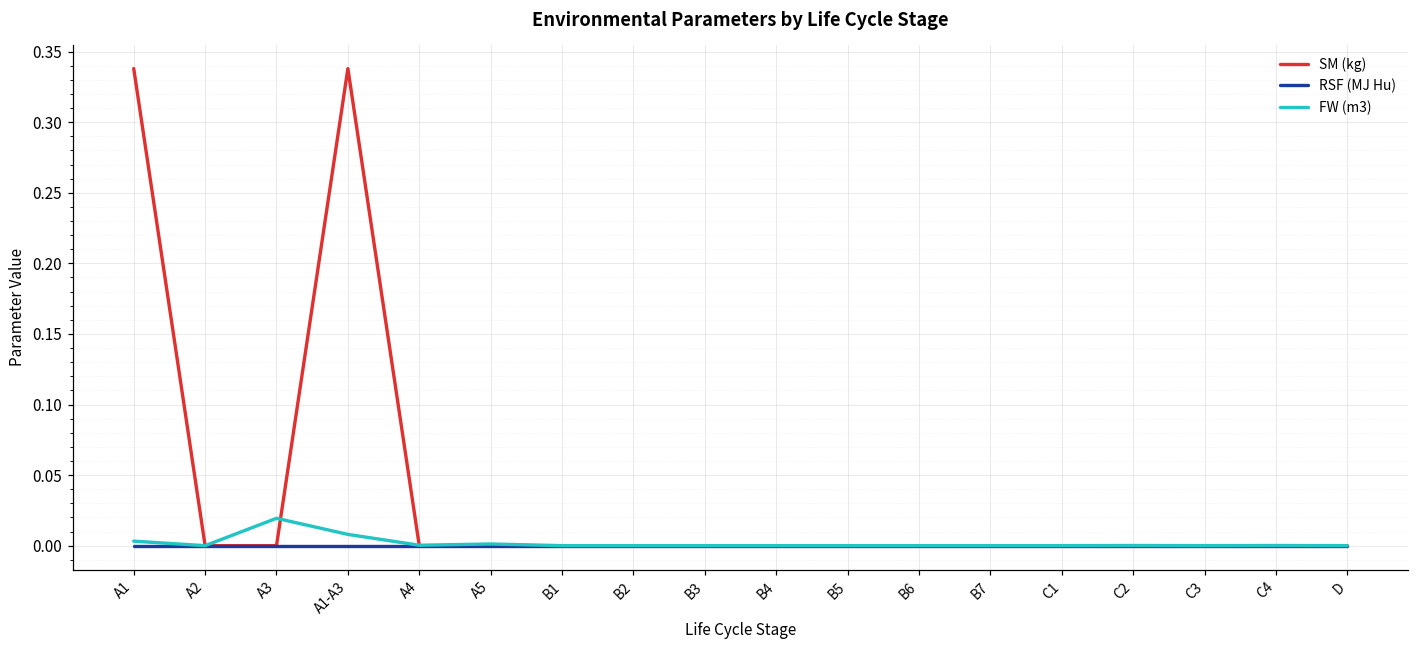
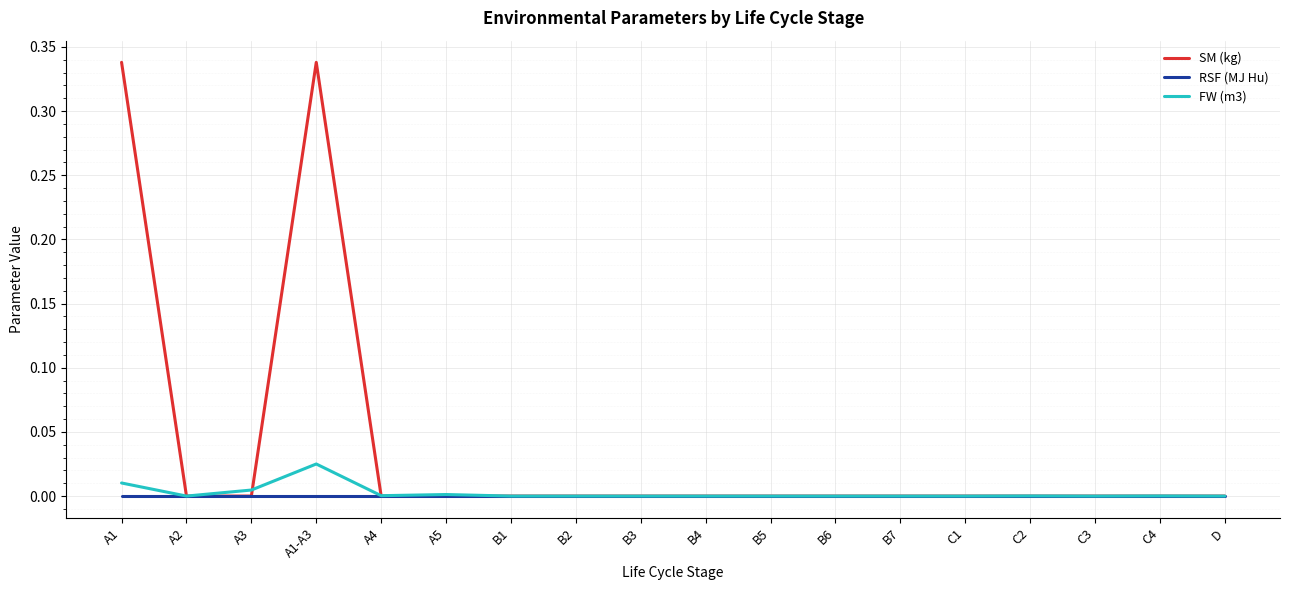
  {
    "SM (kg)": {
      "A1": 0.338,
      "A1-A3": 0.338
    },
    "RSF (MJ Hu)": {
      "A1": 0.000,
      "A1-A3": 0.000
    },
    "FW (m3)": {
-     "A1": 0.003,
-     "A3": 0.019,
-     "A1-A3": 0.008
+     "A1": 0.010,
+     "A3": 0.005,
+     "A1-A3": 0.025
    }
  }
